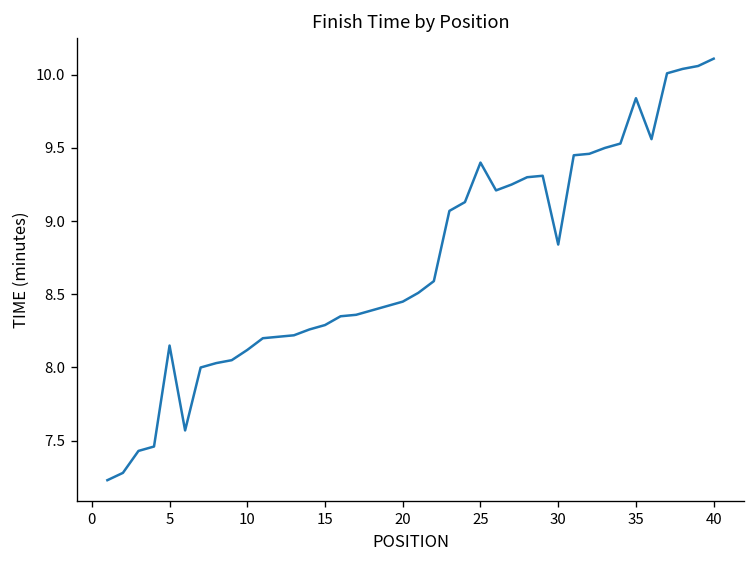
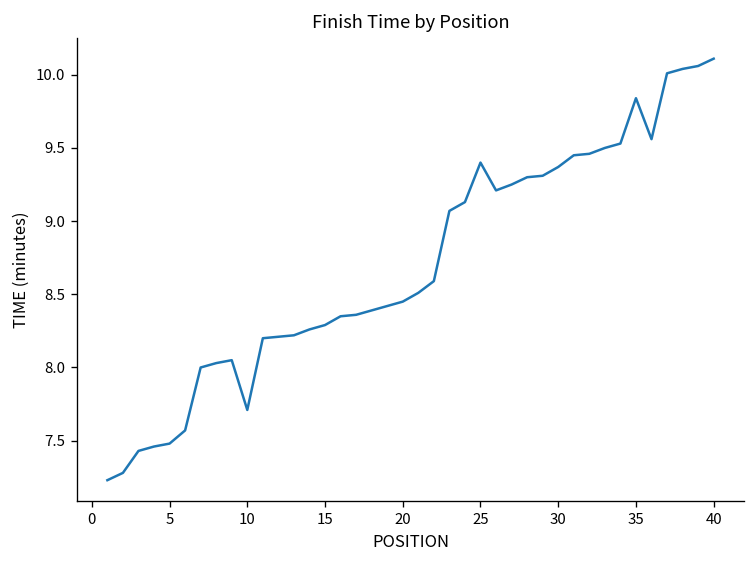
  {
-   "5": 8.15,
-   "10": 8.12,
+   "5": 7.48,
+   "10": 7.71,
    "15": 8.29,
    "20": 8.45,
    "25": 9.40,
-   "30": 8.84,
+   "30": 9.37,
    "35": 9.84,
    "40": 10.11
  }
